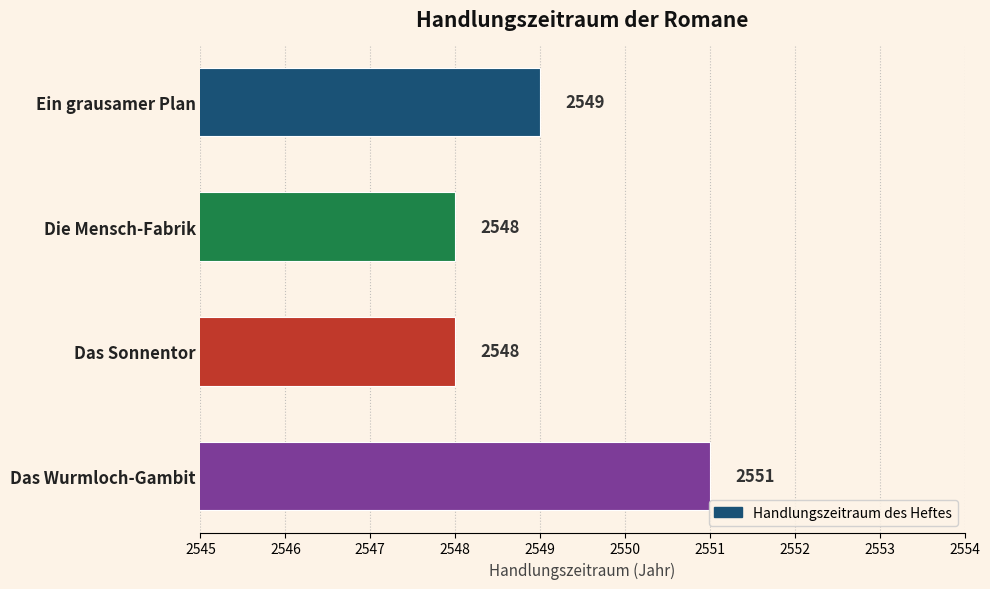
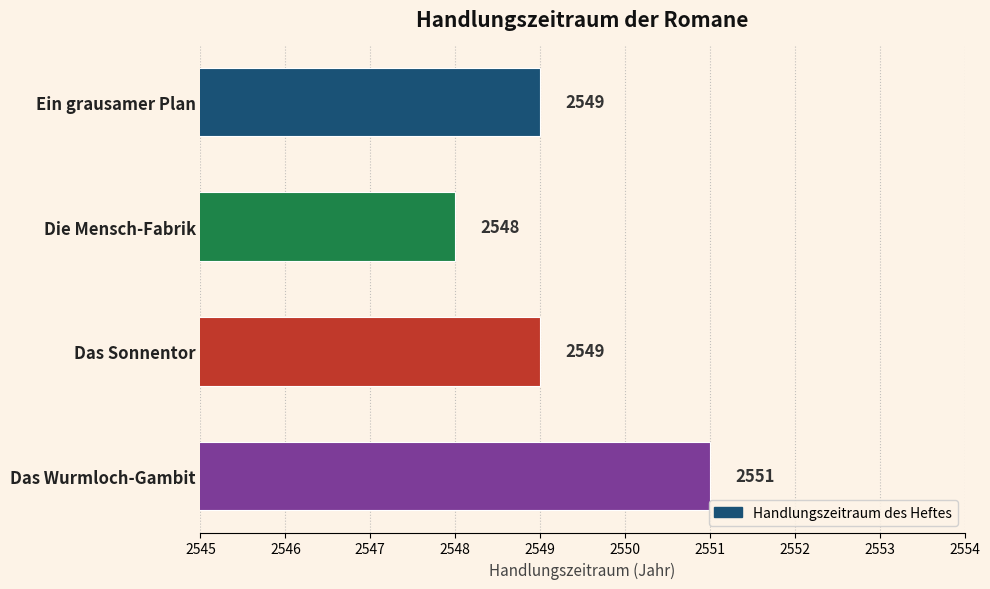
  {
-   "Das Sonnentor": 2548
+   "Das Sonnentor": 2549
  }
